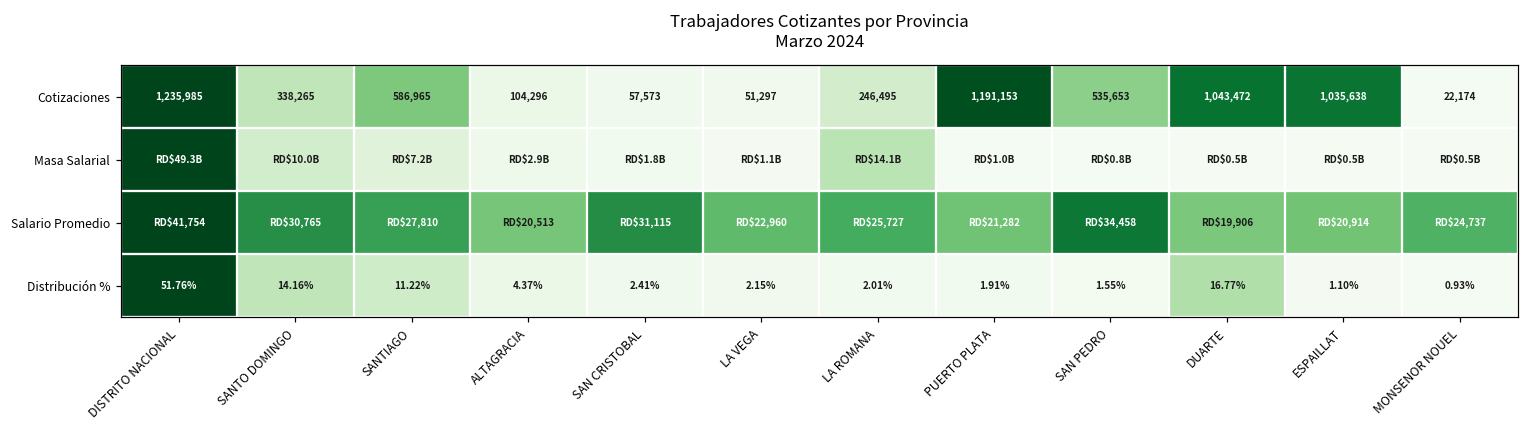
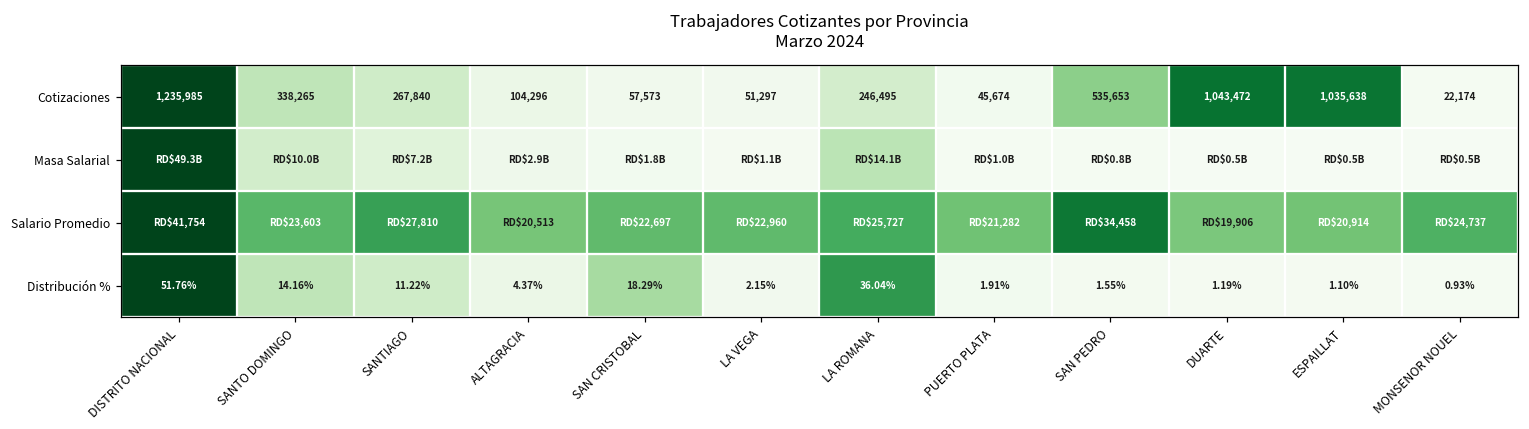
  {
    "Cotizaciones": {
      "DISTRITO NACIONAL": "1,235,985",
      "SANTO DOMINGO": "338,265",
-     "SANTIAGO": "586,965",
+     "SANTIAGO": "267,840",
      "ALTAGRACIA": "104,296",
      "SAN CRISTOBAL": "57,573",
      "LA VEGA": "51,297",
      "LA ROMANA": "246,495",
-     "PUERTO PLATA": "1,191,153",
+     "PUERTO PLATA": "45,674",
      "SAN PEDRO": "535,653",
      "DUARTE": "1,043,472",
      "ESPAILLAT": "1,035,638",
      "MONSENOR NOUEL": "22,174"
    },
    "Masa Salarial": {
      "DISTRITO NACIONAL": "$49.3B",
      "SANTO DOMINGO": "$10.0B",
      "SANTIAGO": "$7.2B",
      "ALTAGRACIA": "$2.9B",
      "SAN CRISTOBAL": "$1.8B",
      "LA VEGA": "$1.1B",
      "LA ROMANA": "$14.1B",
      "PUERTO PLATA": "$1.0B",
      "SAN PEDRO": "$0.8B",
      "DUARTE": "$0.5B",
      "ESPAILLAT": "$0.5B",
      "MONSENOR NOUEL": "$0.5B"
    },
    "Salario Promedio": {
      "DISTRITO NACIONAL": "$41,754",
-     "SANTO DOMINGO": "$30,765",
+     "SANTO DOMINGO": "$23,603",
      "SANTIAGO": "$27,810",
      "ALTAGRACIA": "$20,513",
-     "SAN CRISTOBAL": "$31,115",
+     "SAN CRISTOBAL": "$22,697",
      "LA VEGA": "$22,960",
      "LA ROMANA": "$25,727",
      "PUERTO PLATA": "$21,282",
      "SAN PEDRO": "$34,458",
      "DUARTE": "$19,906",
      "ESPAILLAT": "$20,914",
      "MONSENOR NOUEL": "$24,737"
    },
    "Distribución %": {
      "DISTRITO NACIONAL": "51.76%",
      "SANTO DOMINGO": "14.16%",
      "SANTIAGO": "11.22%",
      "ALTAGRACIA": "4.37%",
-     "SAN CRISTOBAL": "2.41%",
+     "SAN CRISTOBAL": "18.29%",
      "LA VEGA": "2.15%",
-     "LA ROMANA": "2.01%",
+     "LA ROMANA": "36.04%",
      "PUERTO PLATA": "1.91%",
      "SAN PEDRO": "1.55%",
-     "DUARTE": "16.77%",
+     "DUARTE": "1.19%",
      "ESPAILLAT": "1.10%",
      "MONSENOR NOUEL": "0.93%"
    }
  }
